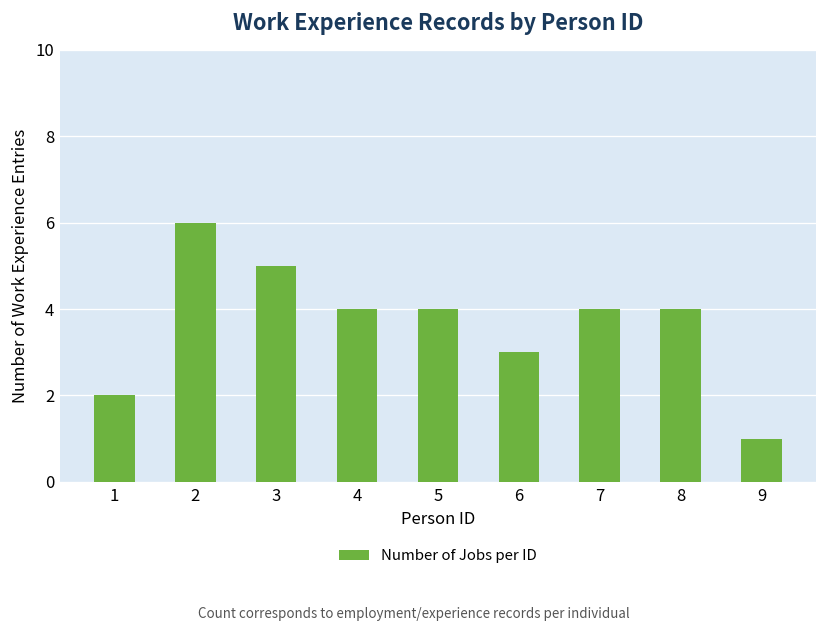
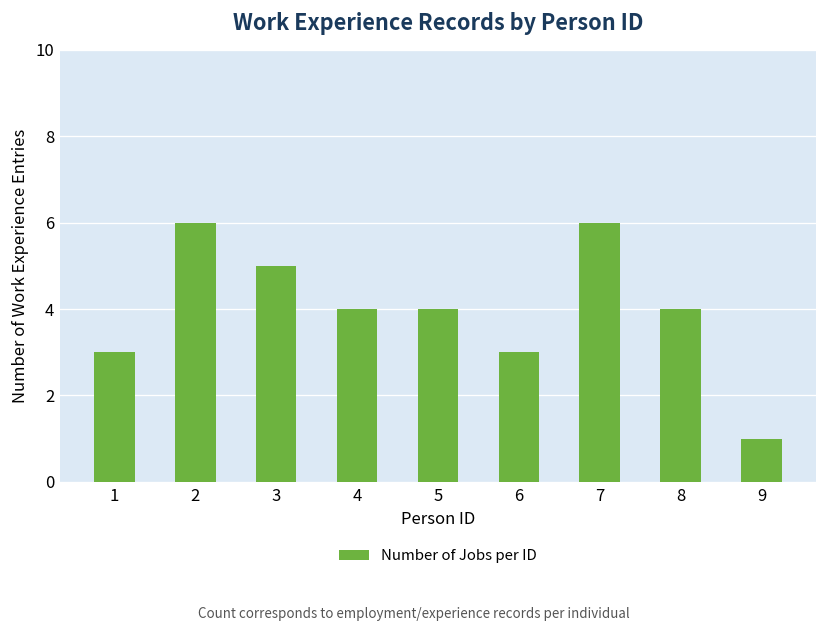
  {
-   "1": 2,
+   "1": 3,
    "2": 6,
    "3": 5,
    "4": 4,
    "5": 4,
    "6": 3,
-   "7": 4,
+   "7": 6,
    "8": 4,
    "9": 1
  }
